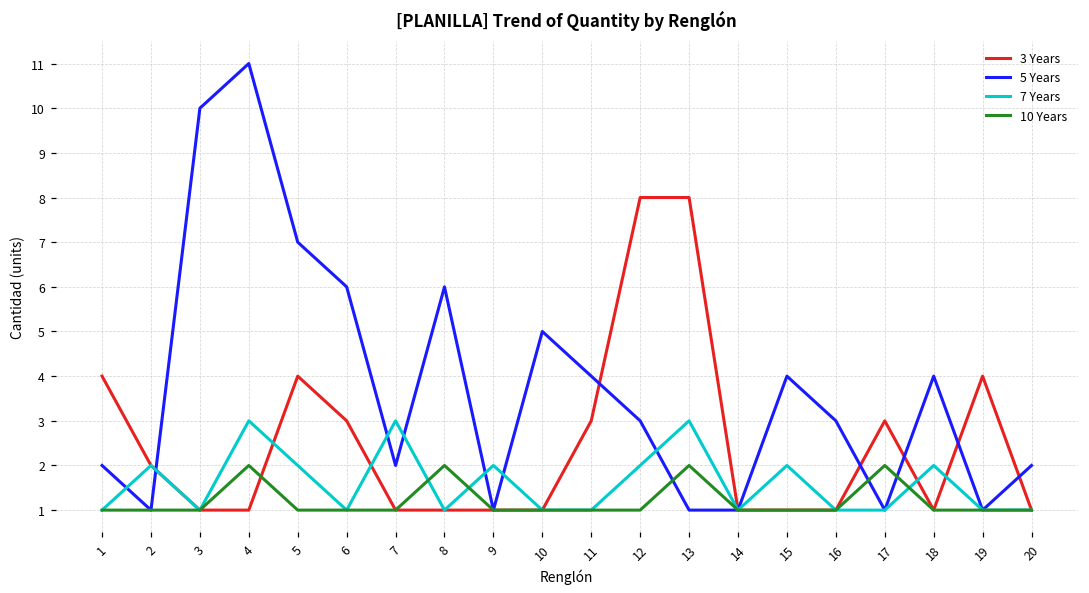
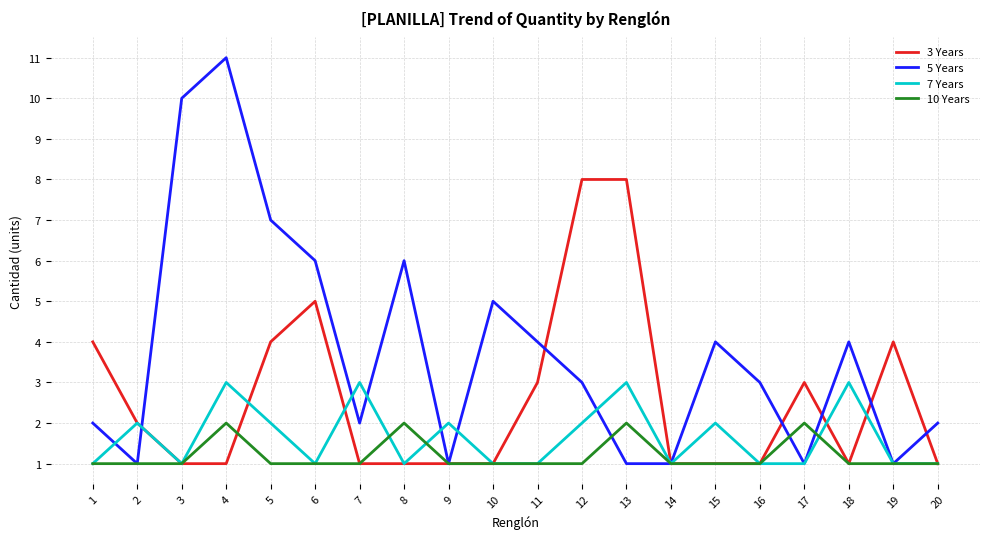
  {
    "3 Years": {
      "1": 4,
      "4": 1,
      "5": 4,
-     "6": 3,
+     "6": 5,
      "11": 3,
      "12": 8,
      "13": 8,
      "17": 3,
      "19": 4
    },
    "5 Years": {
      "1": 2,
      "3": 10,
      "4": 11,
      "5": 7,
      "6": 6,
      "7": 2,
      "8": 6,
      "10": 5,
      "11": 4,
      "12": 3,
      "13": 1,
      "15": 4,
      "16": 3,
      "18": 4,
      "20": 2
    },
    "7 Years": {
      "4": 3,
      "5": 2,
      "7": 3,
      "9": 2,
      "12": 2,
      "13": 3,
      "15": 2,
-     "18": 2
+     "18": 3
    },
    "10 Years": {
      "4": 2,
      "5": 1,
      "8": 2,
      "12": 1,
      "13": 2,
      "17": 2
    }
  }
